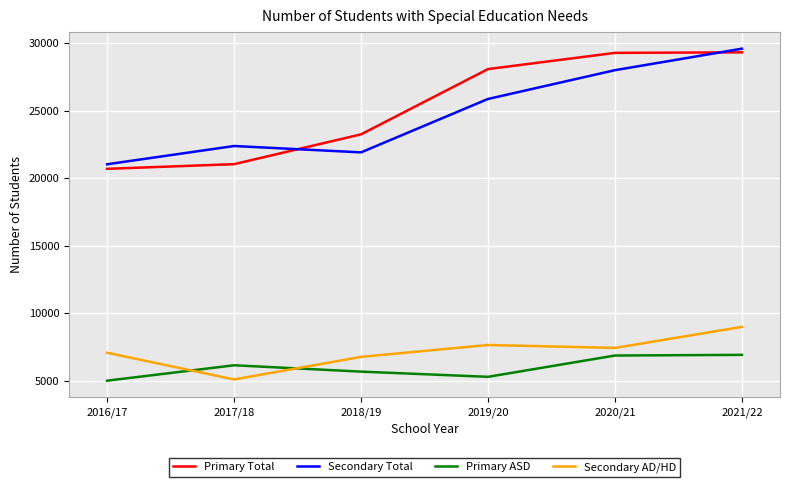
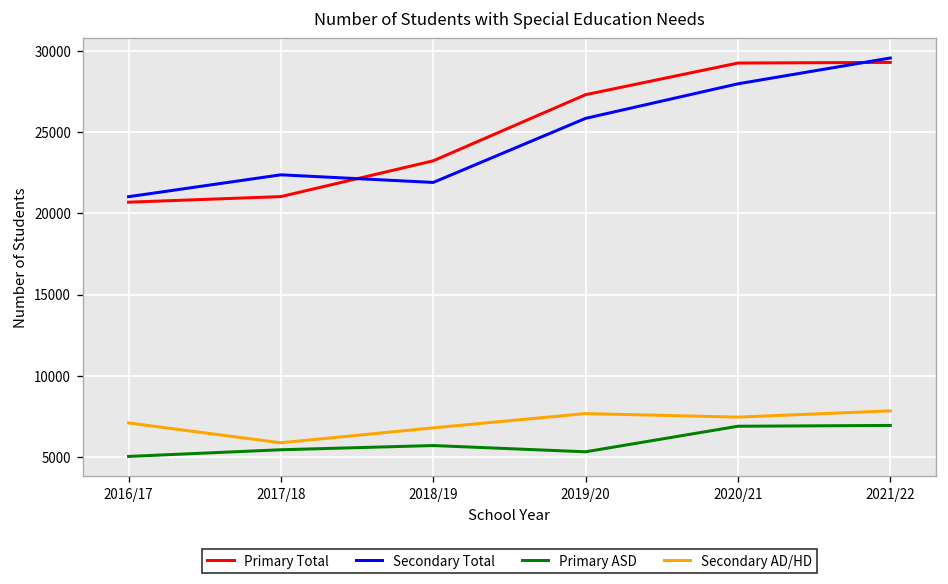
  {
    "Primary Total": {
      "2016/17": 20700,
      "2017/18": 21000,
      "2018/19": 23200,
-     "2019/20": 28100,
+     "2019/20": 27300,
      "2020/21": 29300,
      "2021/22": 29300
    },
    "Secondary Total": {
      "2016/17": 21000,
      "2017/18": 22400,
      "2018/19": 21900,
      "2019/20": 25900,
      "2020/21": 28000,
      "2021/22": 29600
    },
    "Primary ASD": {
      "2016/17": 5000,
-     "2017/18": 6200,
+     "2017/18": 5400,
      "2018/19": 5700,
      "2019/20": 5300,
      "2020/21": 6900,
      "2021/22": 6900
    },
    "Secondary AD/HD": {
      "2016/17": 7100,
-     "2017/18": 5100,
+     "2017/18": 5900,
      "2018/19": 6800,
      "2019/20": 7700,
      "2020/21": 7400,
-     "2021/22": 9000
+     "2021/22": 7800
    }
  }
